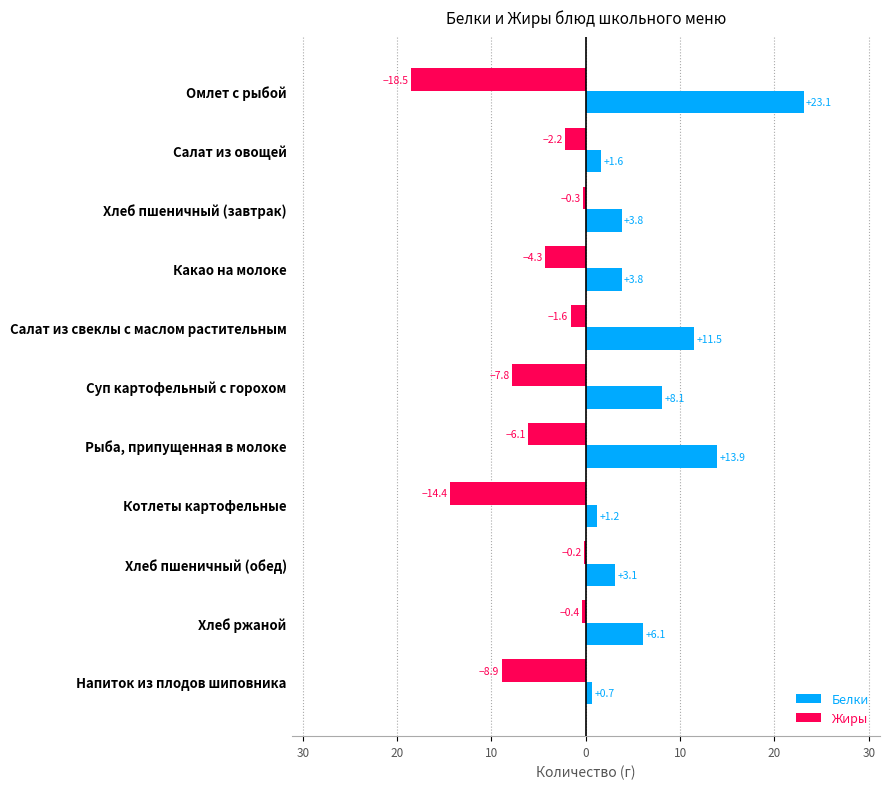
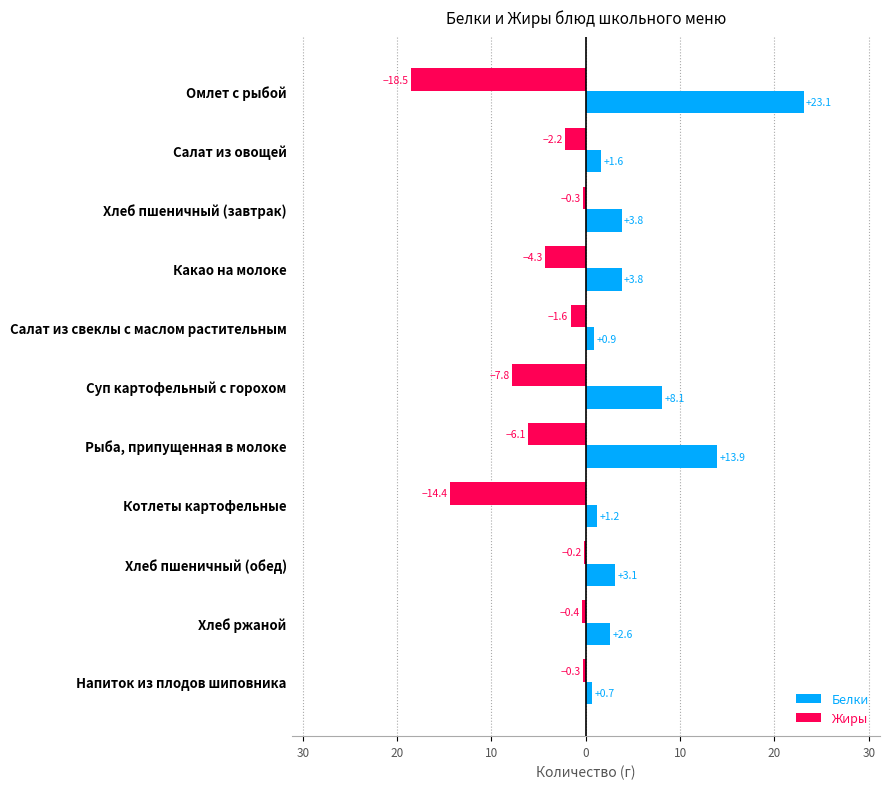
  {
    "Белки": {
      "Омлет с рыбой": "+23.1",
      "Салат из овощей": "+1.6",
      "Хлеб пшеничный (завтрак)": "+3.8",
      "Какао на молоке": "+3.8",
-     "Салат из свеклы с маслом растительным": "+11.5",
+     "Салат из свеклы с маслом растительным": "+0.9",
      "Суп картофельный с горохом": "+8.1",
      "Рыба, припущенная в молоке": "+13.9",
      "Котлеты картофельные": "+1.2",
      "Хлеб пшеничный (обед)": "+3.1",
-     "Хлеб ржаной": "+6.1",
+     "Хлеб ржаной": "+2.6",
      "Напиток из плодов шиповника": "+0.7"
    },
    "Жиры": {
      "Омлет с рыбой": "-18.5",
      "Салат из овощей": "-2.2",
      "Хлеб пшеничный (завтрак)": "-0.3",
      "Какао на молоке": "-4.3",
      "Салат из свеклы с маслом растительным": "-1.6",
      "Суп картофельный с горохом": "-7.8",
      "Рыба, припущенная в молоке": "-6.1",
      "Котлеты картофельные": "-14.4",
      "Хлеб пшеничный (обед)": "-0.2",
      "Хлеб ржаной": "-0.4",
-     "Напиток из плодов шиповника": "-8.9"
+     "Напиток из плодов шиповника": "-0.3"
    }
  }
